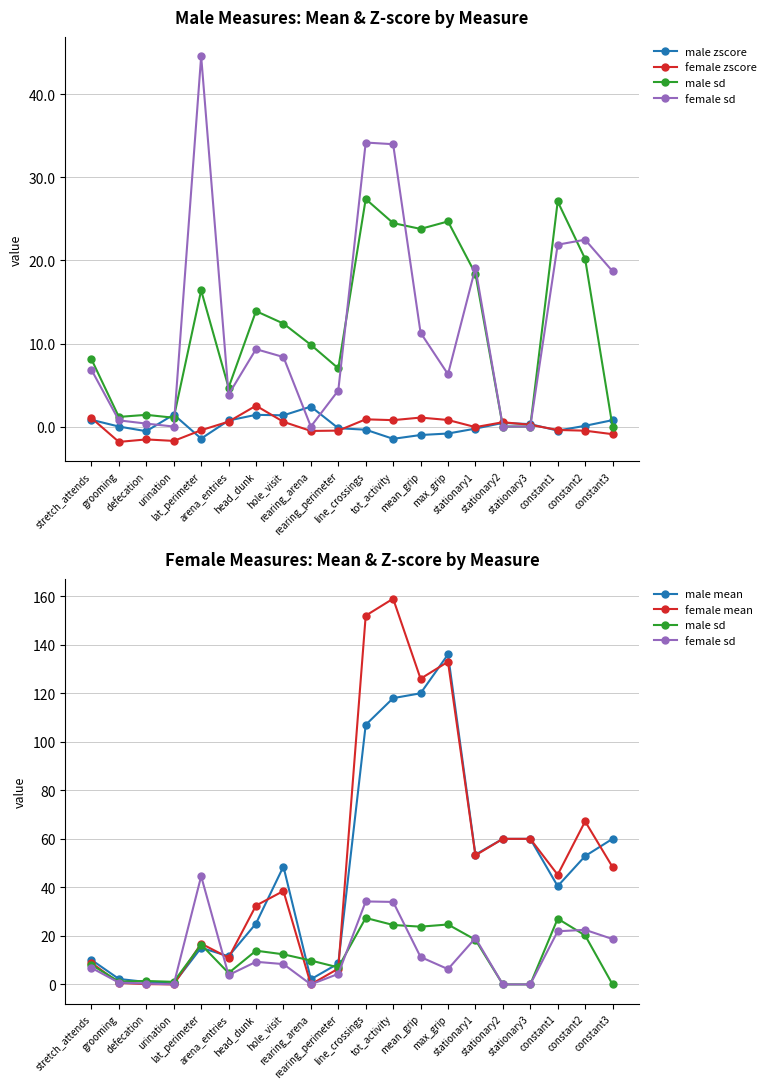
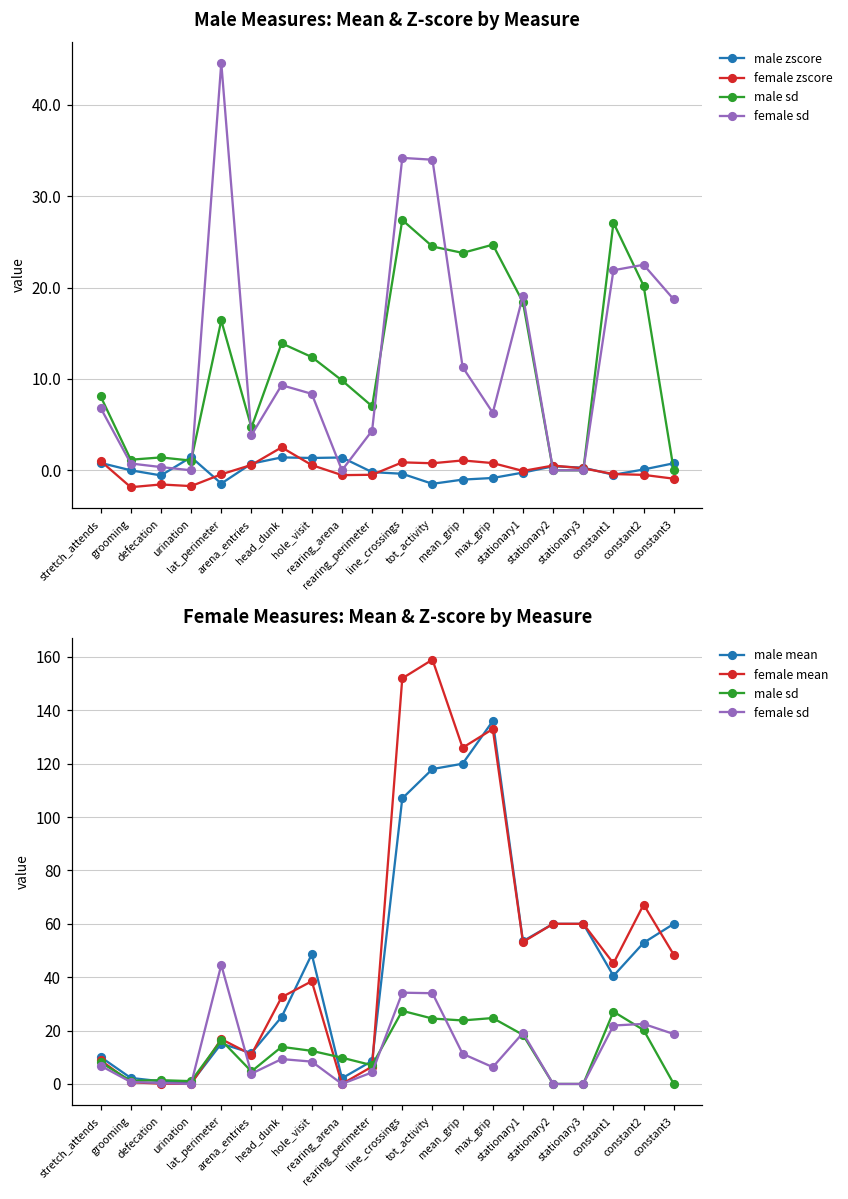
  {
    "Male Measures: Mean & Z-score by Measure": {
      "male zscore": {
        "grooming": 0,
        "defecation": -1,
        "urination": 1,
        "lat_perimeter": -1,
        "head_dunk": 1,
        "hole_visit": 1,
-       "rearing_arena": 2,
+       "rearing_arena": 1,
        "line_crossings": 0,
        "tot_activity": -1,
        "mean_grip": -1,
        "max_grip": -1,
        "constant2": 0,
        "constant3": 1
      },
      "female zscore": {
        "grooming": -2,
        "defecation": -2,
        "urination": -2,
        "lat_perimeter": 0,
        "head_dunk": 3,
        "hole_visit": 1,
        "rearing_arena": -1,
        "line_crossings": 1,
        "tot_activity": 1,
        "mean_grip": 1,
        "max_grip": 1,
        "constant2": -1,
        "constant3": -1
      },
      "male sd": {
        "stretch_attends": 8,
        "grooming": 1,
        "defecation": 1,
        "urination": 1,
        "lat_perimeter": 16,
        "arena_entries": 5,
        "head_dunk": 14,
        "hole_visit": 12,
        "rearing_arena": 10,
        "rearing_perimeter": 7,
        "line_crossings": 27,
        "tot_activity": 25,
        "mean_grip": 24,
        "max_grip": 25,
        "stationary1": 18,
        "constant1": 27,
        "constant2": 20,
        "constant3": 0
      },
      "female sd": {
        "stretch_attends": 7,
        "grooming": 1,
        "defecation": 0,
        "urination": 0,
        "lat_perimeter": 45,
        "arena_entries": 4,
        "head_dunk": 9,
        "hole_visit": 8,
        "rearing_arena": 0,
        "rearing_perimeter": 4,
        "line_crossings": 34,
        "tot_activity": 34,
        "mean_grip": 11,
        "max_grip": 6,
        "stationary1": 19,
        "constant1": 22,
        "constant2": 23,
        "constant3": 19
      }
    },
    "Female Measures: Mean & Z-score by Measure": {
      "male mean": {
        "stretch_attends": 10,
        "grooming": 2,
        "lat_perimeter": 15,
        "head_dunk": 25,
        "hole_visit": 49,
        "rearing_arena": 2,
        "rearing_perimeter": 9,
        "line_crossings": 107,
        "tot_activity": 118,
        "mean_grip": 120,
        "max_grip": 136,
        "constant1": 41,
        "constant2": 53,
        "constant3": 60
      },
      "female mean": {
        "head_dunk": 33,
        "hole_visit": 39,
        "line_crossings": 152,
        "tot_activity": 159,
        "mean_grip": 126,
        "max_grip": 133,
        "constant1": 45,
        "constant2": 67,
        "constant3": 48
      },
      "male sd": {
        "head_dunk": 14,
        "hole_visit": 12,
        "rearing_arena": 10,
        "line_crossings": 27,
        "tot_activity": 25,
        "mean_grip": 24,
        "max_grip": 25,
        "constant1": 27,
        "constant2": 20,
        "constant3": 0
      },
      "female sd": {
        "stretch_attends": 7,
        "lat_perimeter": 45,
        "head_dunk": 9,
        "hole_visit": 8,
        "rearing_perimeter": 4,
        "line_crossings": 34,
        "tot_activity": 34,
        "mean_grip": 11,
        "max_grip": 6,
        "constant1": 22,
        "constant2": 23,
        "constant3": 19
      }
    }
  }
